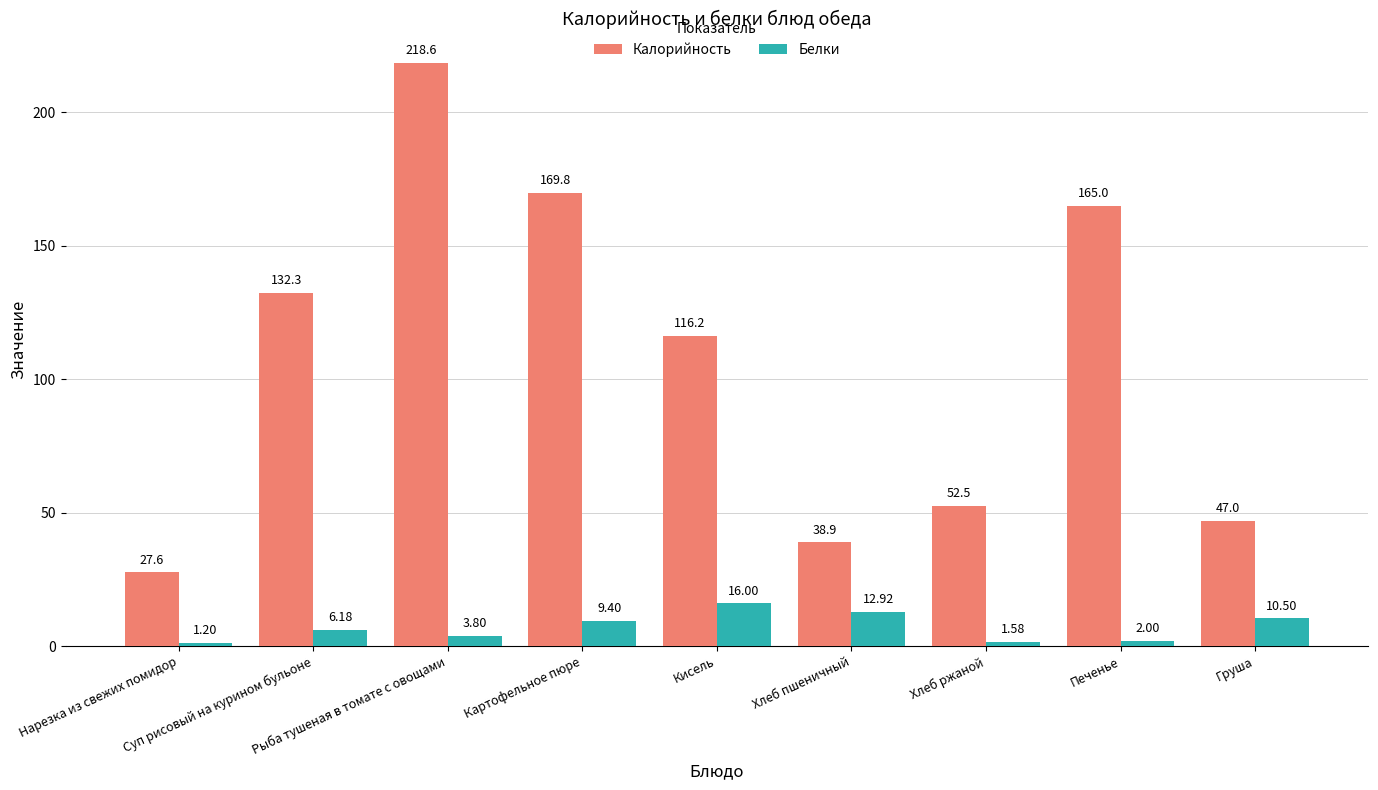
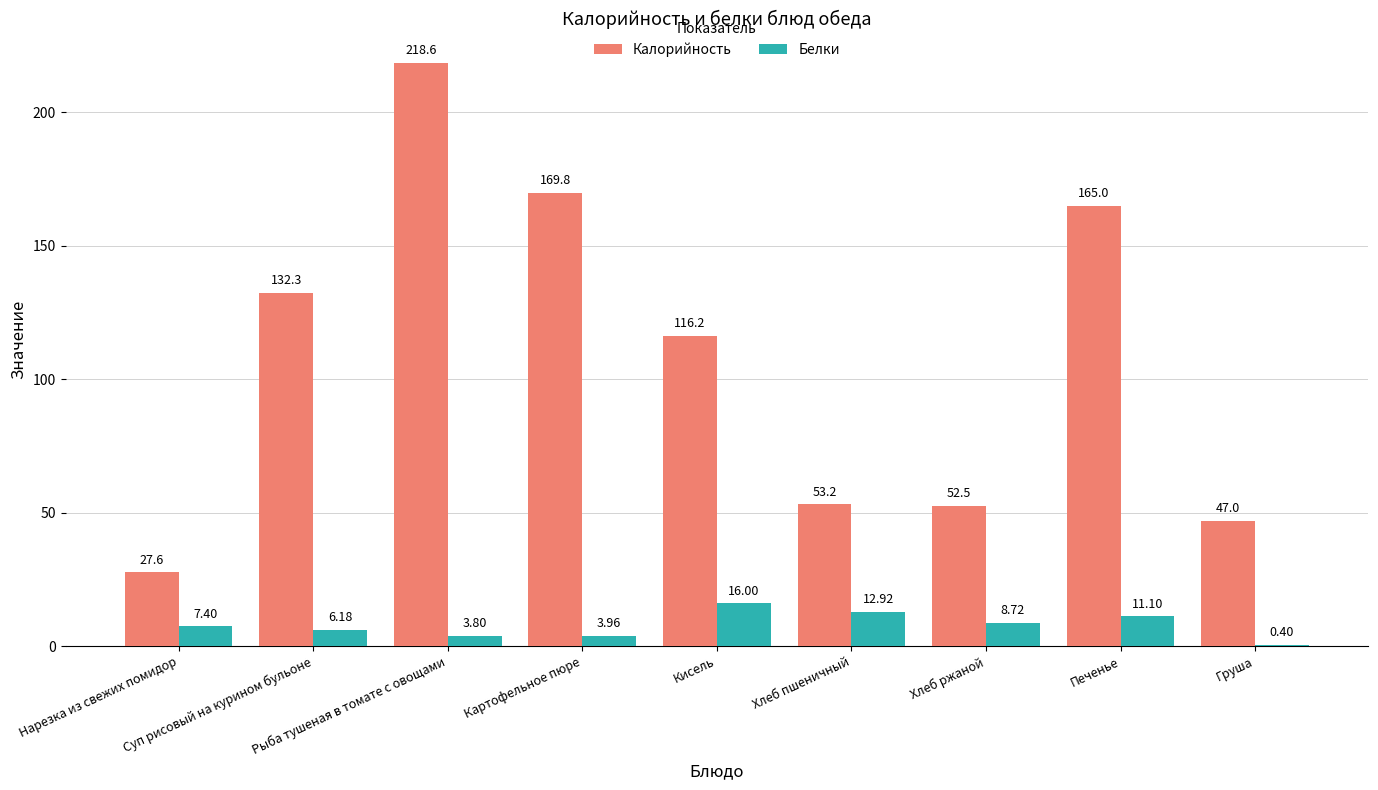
  {
    "Калорийность": {
      "Нарезка из свежих помидор": 27.6,
      "Суп рисовый на курином бульоне": 132.3,
      "Рыба тушеная в томате с овощами": 218.6,
      "Картофельное пюре": 169.8,
      "Кисель": 116.2,
-     "Хлеб пшеничный": 38.9,
+     "Хлеб пшеничный": 53.2,
      "Хлеб ржаной": 52.5,
      "Печенье": 165.0,
      "Груша": 47.0
    },
    "Белки": {
-     "Нарезка из свежих помидор": 1.20,
+     "Нарезка из свежих помидор": 7.40,
      "Суп рисовый на курином бульоне": 6.18,
      "Рыба тушеная в томате с овощами": 3.80,
-     "Картофельное пюре": 9.40,
+     "Картофельное пюре": 3.96,
      "Кисель": 16.00,
      "Хлеб пшеничный": 12.92,
-     "Хлеб ржаной": 1.58,
-     "Печенье": 2.00,
-     "Груша": 10.50
+     "Хлеб ржаной": 8.72,
+     "Печенье": 11.10,
+     "Груша": 0.40
    }
  }
